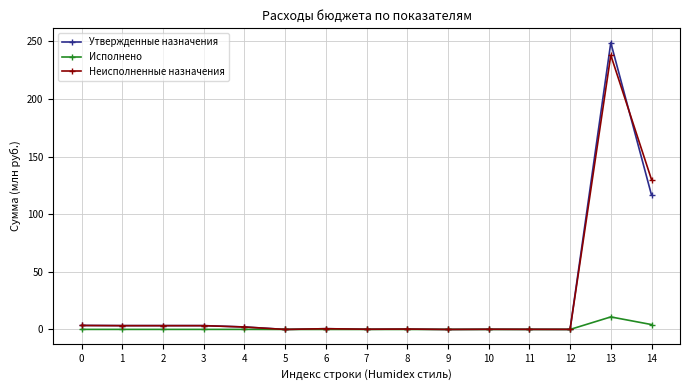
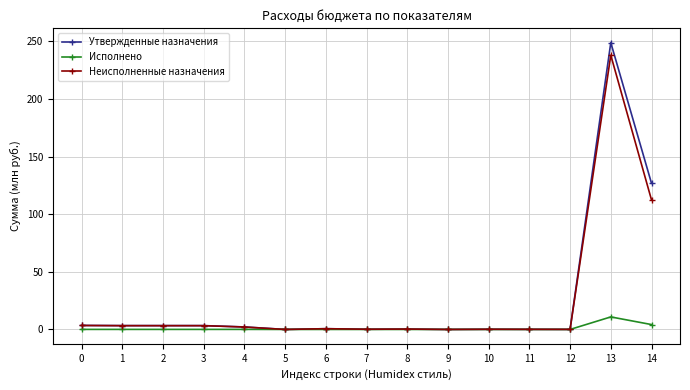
  {
    "Утвержденные назначения": {
      "13": 249,
-     "14": 117
+     "14": 127
    },
    "Исполнено": {
      "0": 0,
      "1": 0,
      "2": 0,
      "3": 0,
      "13": 11,
      "14": 4
    },
    "Неисполненные назначения": {
      "13": 238,
-     "14": 130
+     "14": 112
    }
  }
